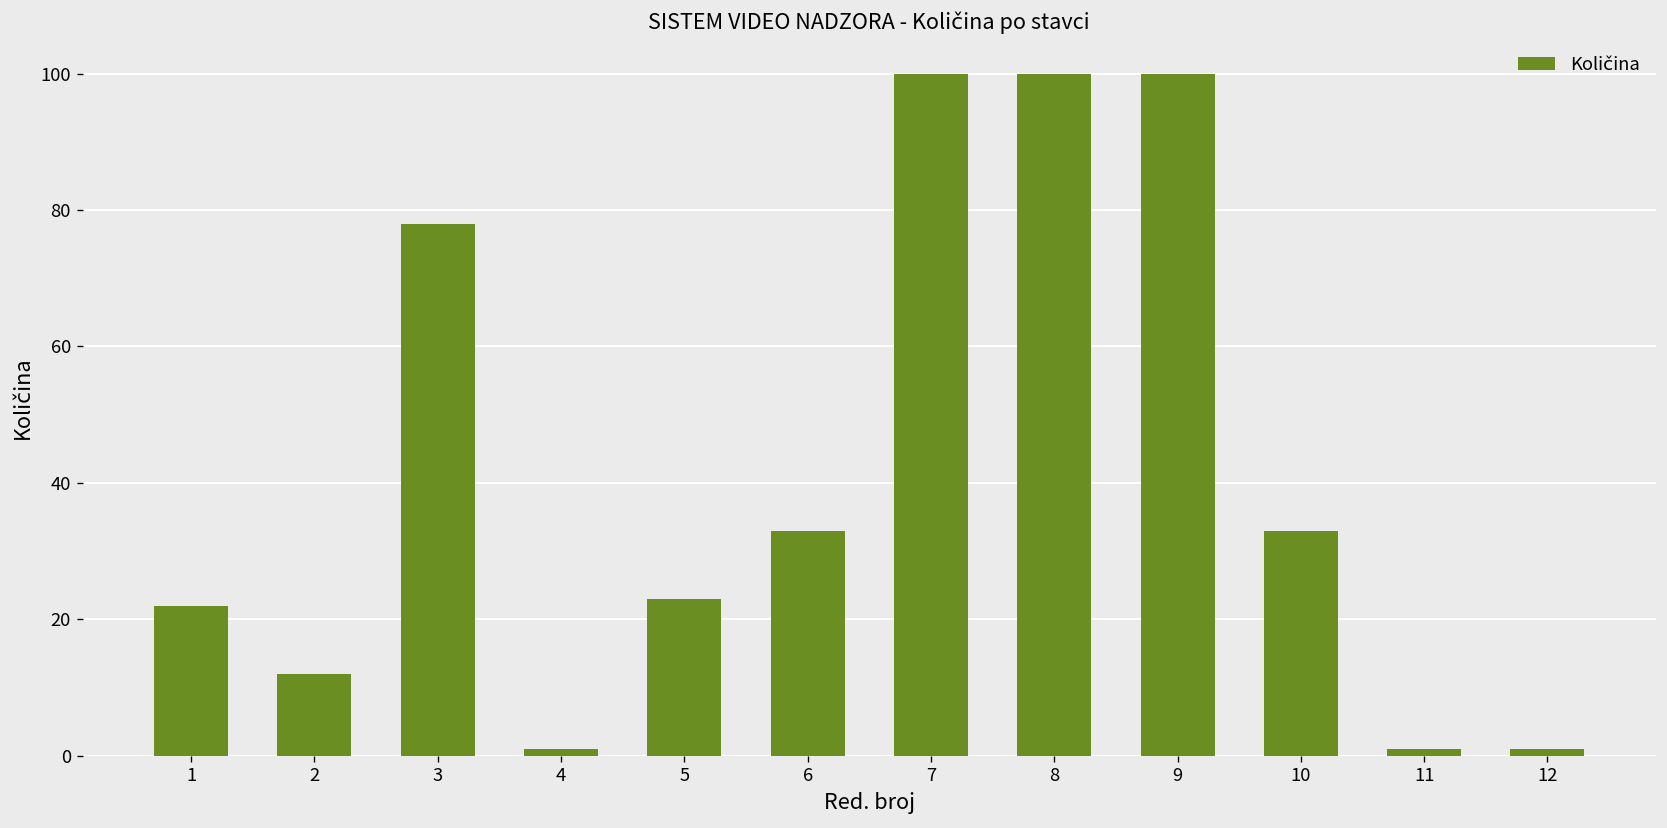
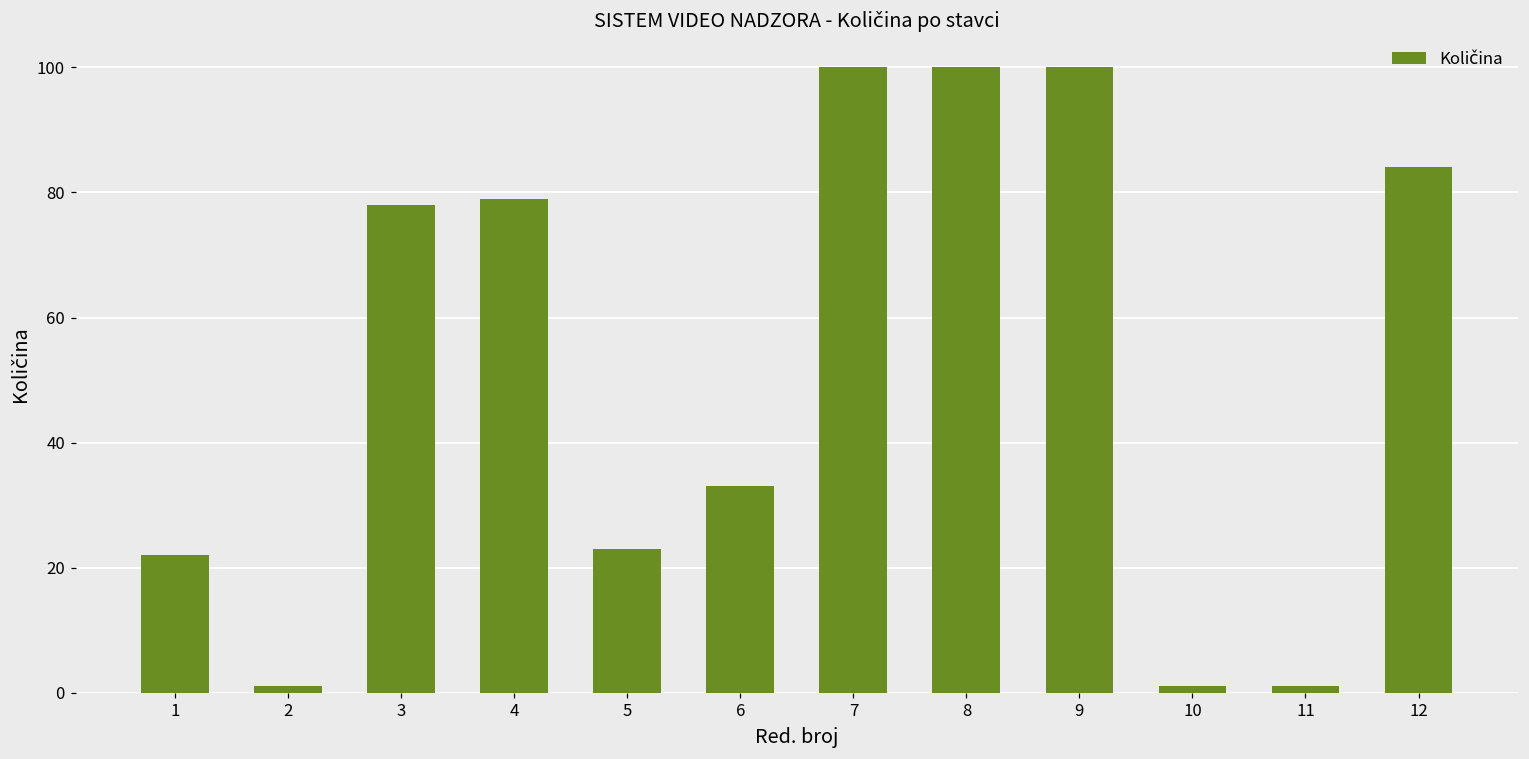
  {
    "1": 22,
-   "2": 12,
+   "2": 1,
    "3": 78,
-   "4": 1,
+   "4": 79,
    "5": 23,
    "6": 33,
    "7": 100,
    "8": 100,
    "9": 100,
-   "10": 33,
+   "10": 1,
    "11": 1,
-   "12": 1
+   "12": 84
  }
